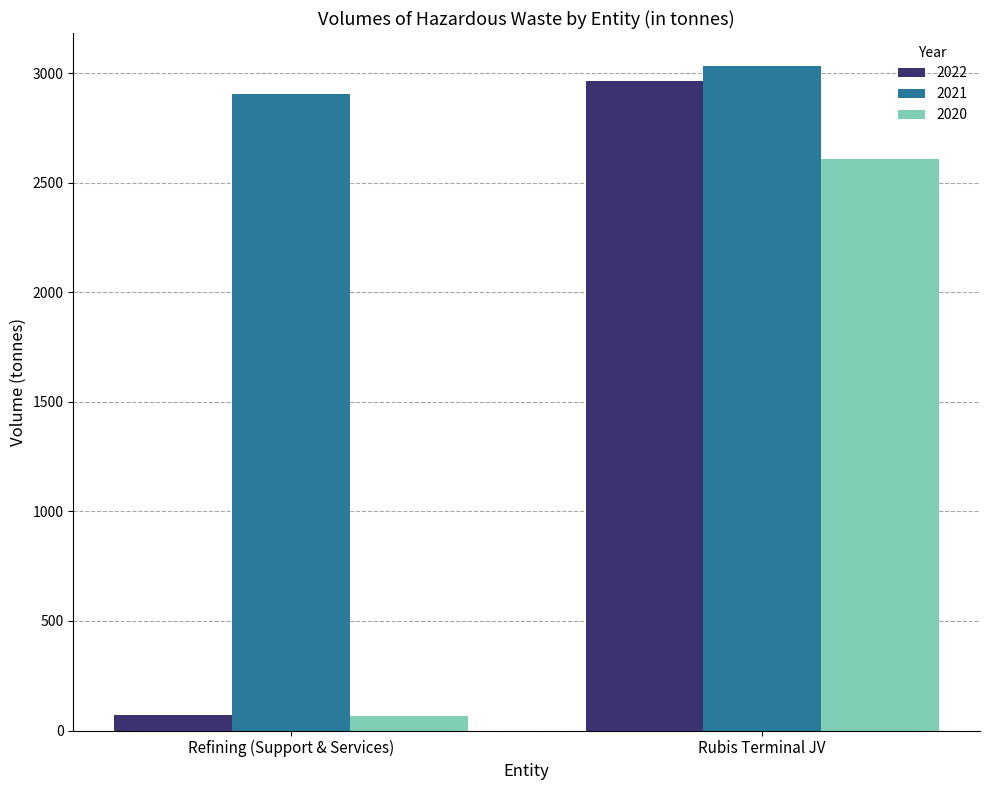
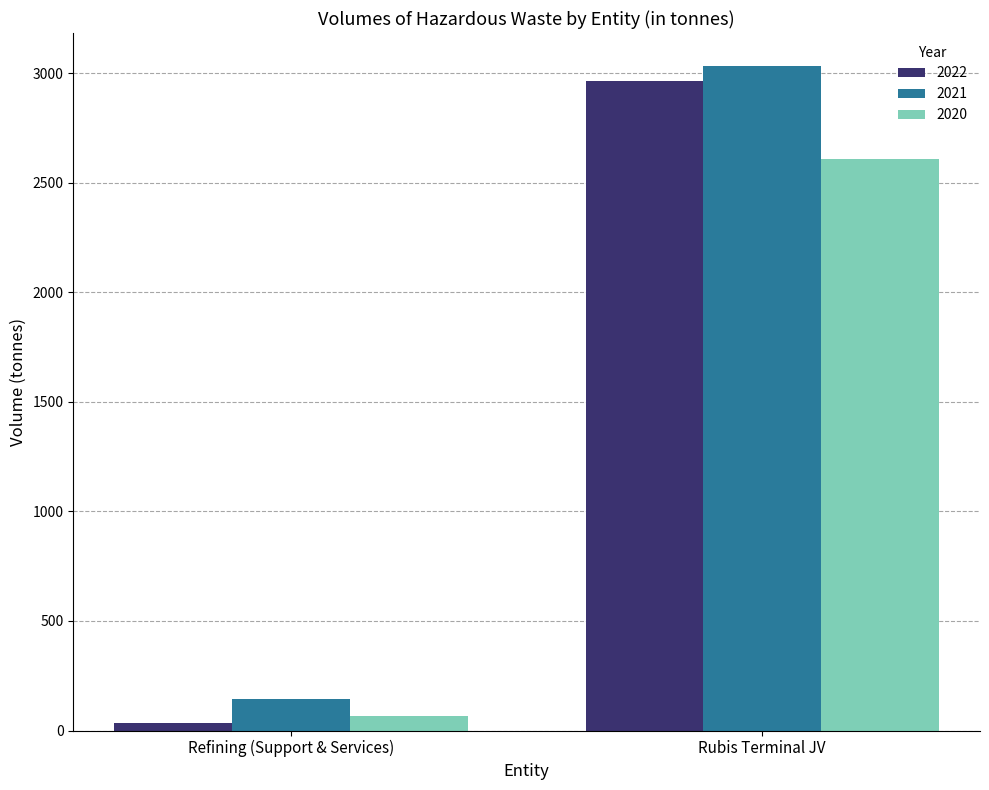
  {
    "2022": {
-     "Refining (Support & Services)": 70,
+     "Refining (Support & Services)": 30,
      "Rubis Terminal JV": 2960
    },
    "2021": {
-     "Refining (Support & Services)": 2900,
+     "Refining (Support & Services)": 140,
      "Rubis Terminal JV": 3030
    },
    "2020": {
      "Refining (Support & Services)": 70,
      "Rubis Terminal JV": 2610
    }
  }
